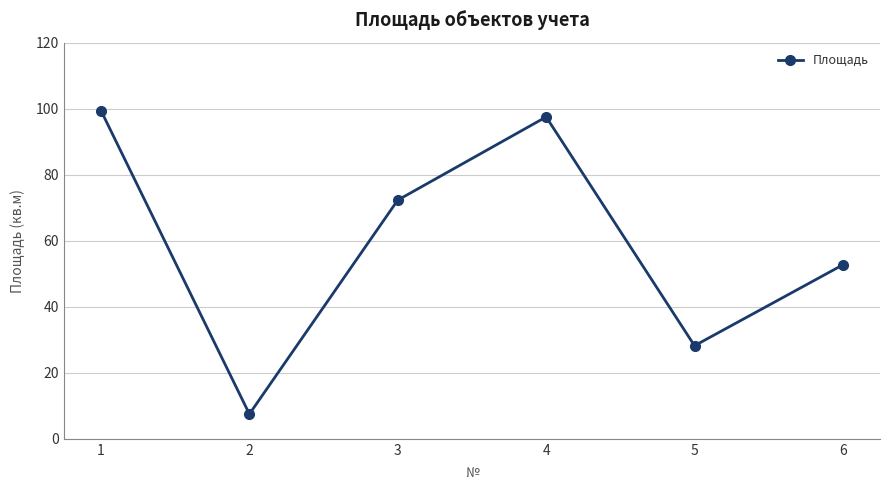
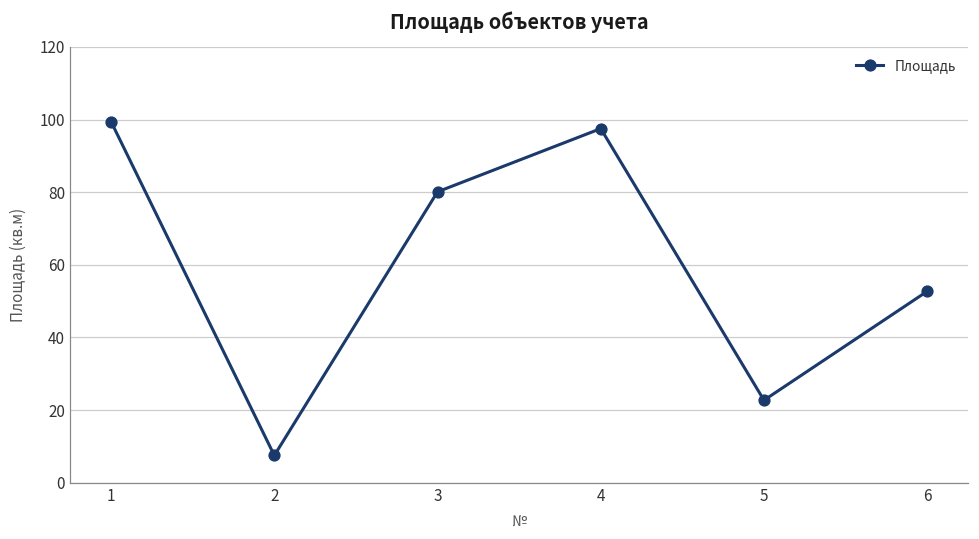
  {
    "1": 99,
    "2": 8,
-   "3": 72,
+   "3": 80,
    "4": 98,
-   "5": 28,
+   "5": 23,
    "6": 53
  }
